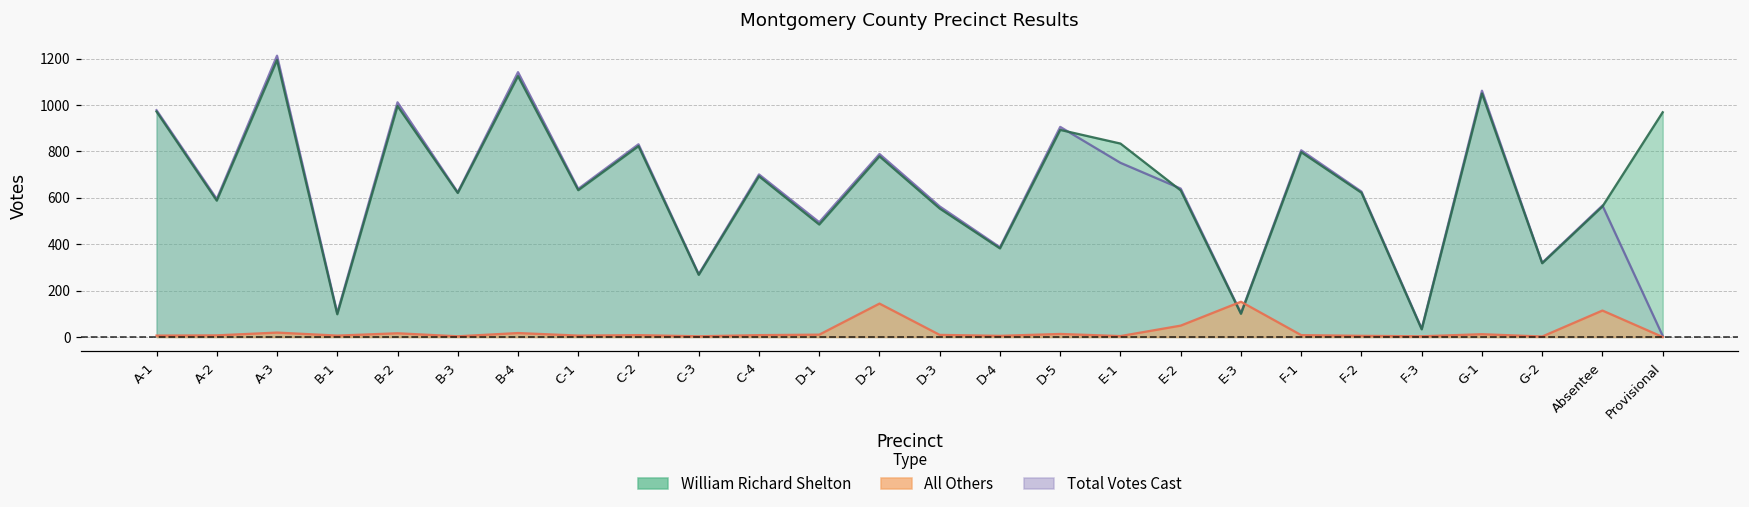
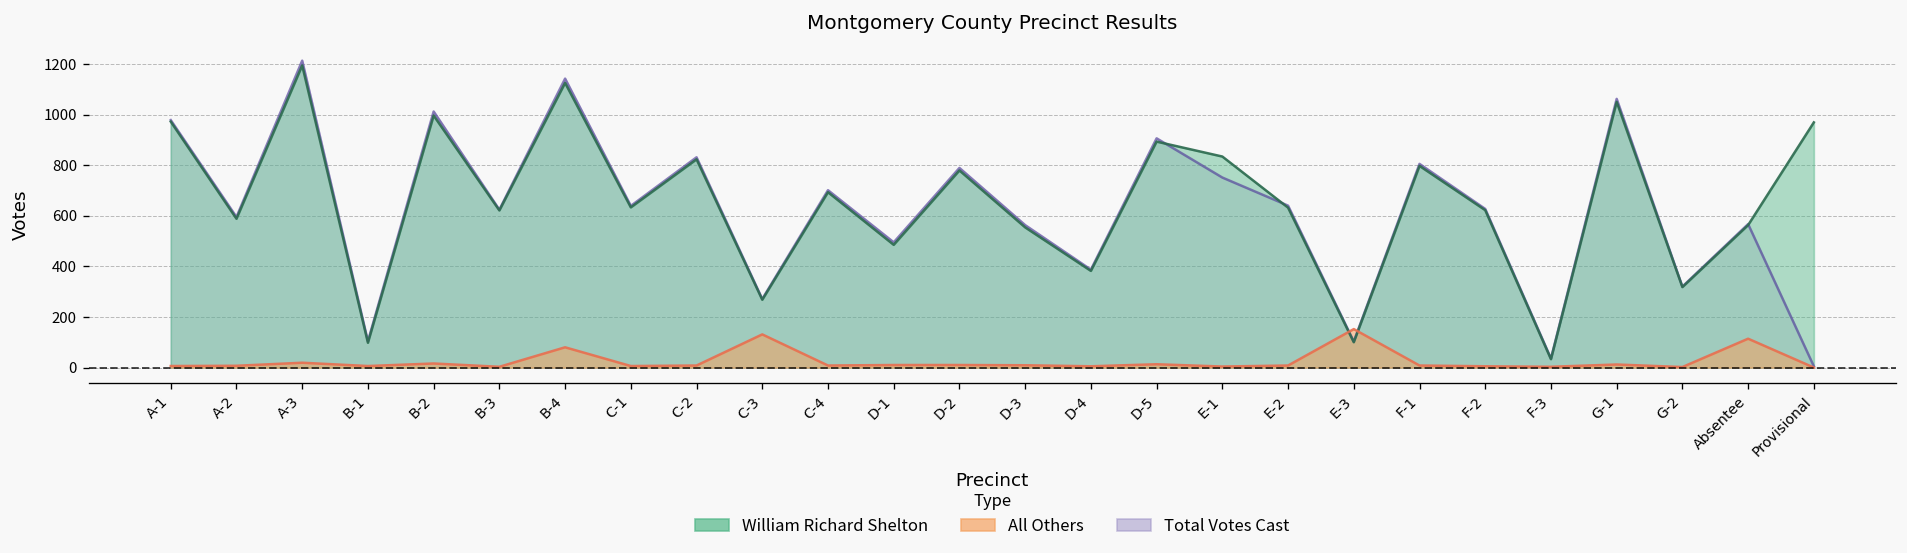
  {
    "Total Votes Cast": {
      "A-3": 1210,
      "B-2": 1010,
      "B-4": 1140,
      "D-5": 910,
      "E-1": 750
    },
    "William Richard Shelton": {
      "A-3": 1190,
      "B-2": 1000,
      "B-4": 1130,
      "D-5": 890,
      "E-1": 830,
      "Provisional": 970
    },
    "All Others": {
      "A-1": 10,
      "A-2": 10,
      "A-3": 20,
      "B-1": 10,
      "B-2": 20,
      "B-3": 0,
-     "B-4": 20,
+     "B-4": 80,
      "C-1": 10,
      "C-2": 10,
-     "C-3": 0,
+     "C-3": 130,
      "C-4": 10,
      "D-1": 10,
-     "D-2": 140,
+     "D-2": 10,
      "D-3": 10,
      "D-4": 10,
      "D-5": 10,
      "E-1": 0,
-     "E-2": 50,
+     "E-2": 10,
      "E-3": 150,
      "F-1": 10,
      "F-2": 10,
      "F-3": 0,
      "G-1": 10,
      "G-2": 0,
      "Absentee": 110
    }
  }
